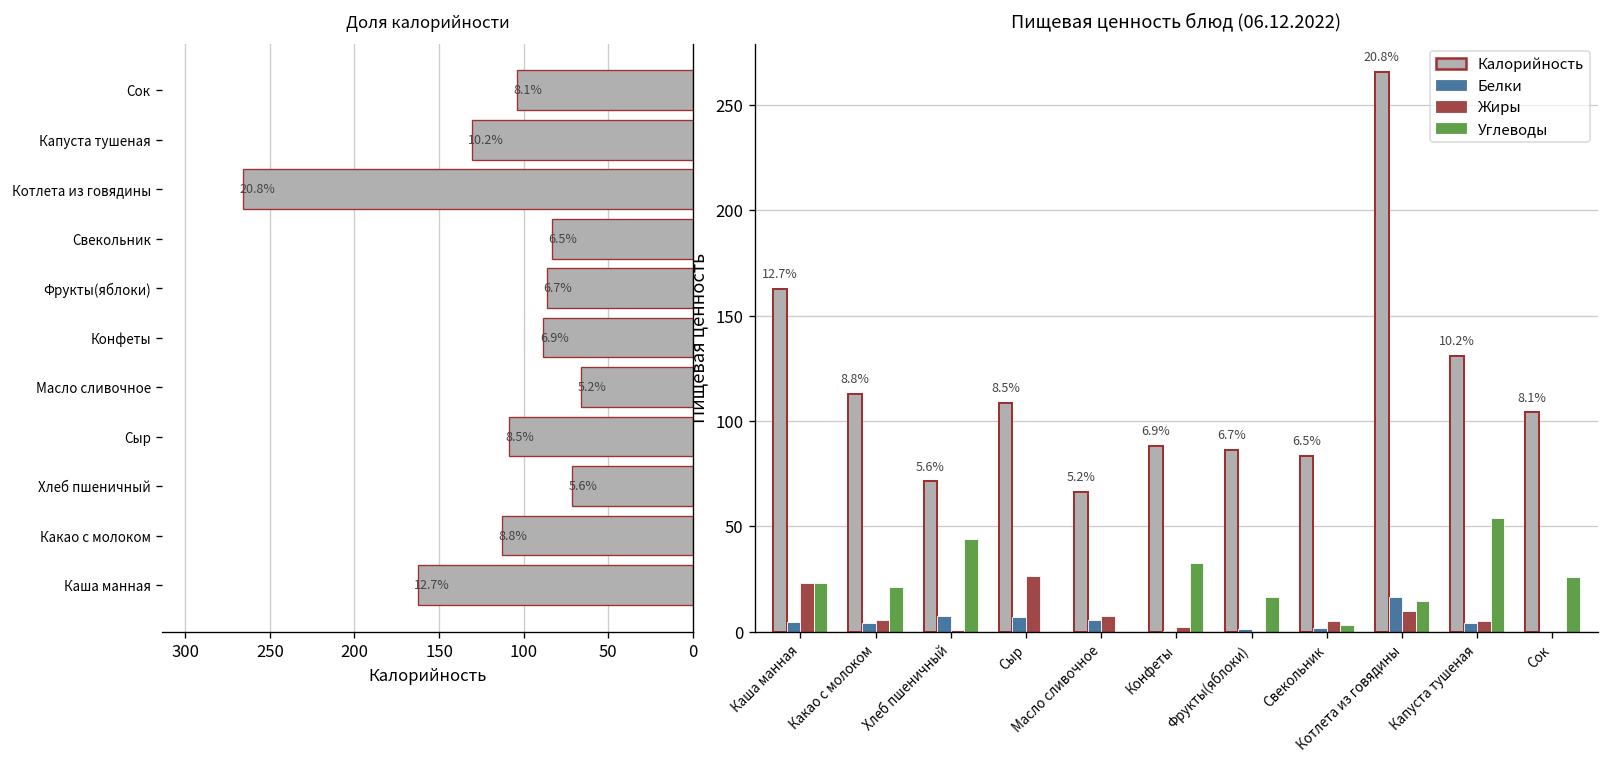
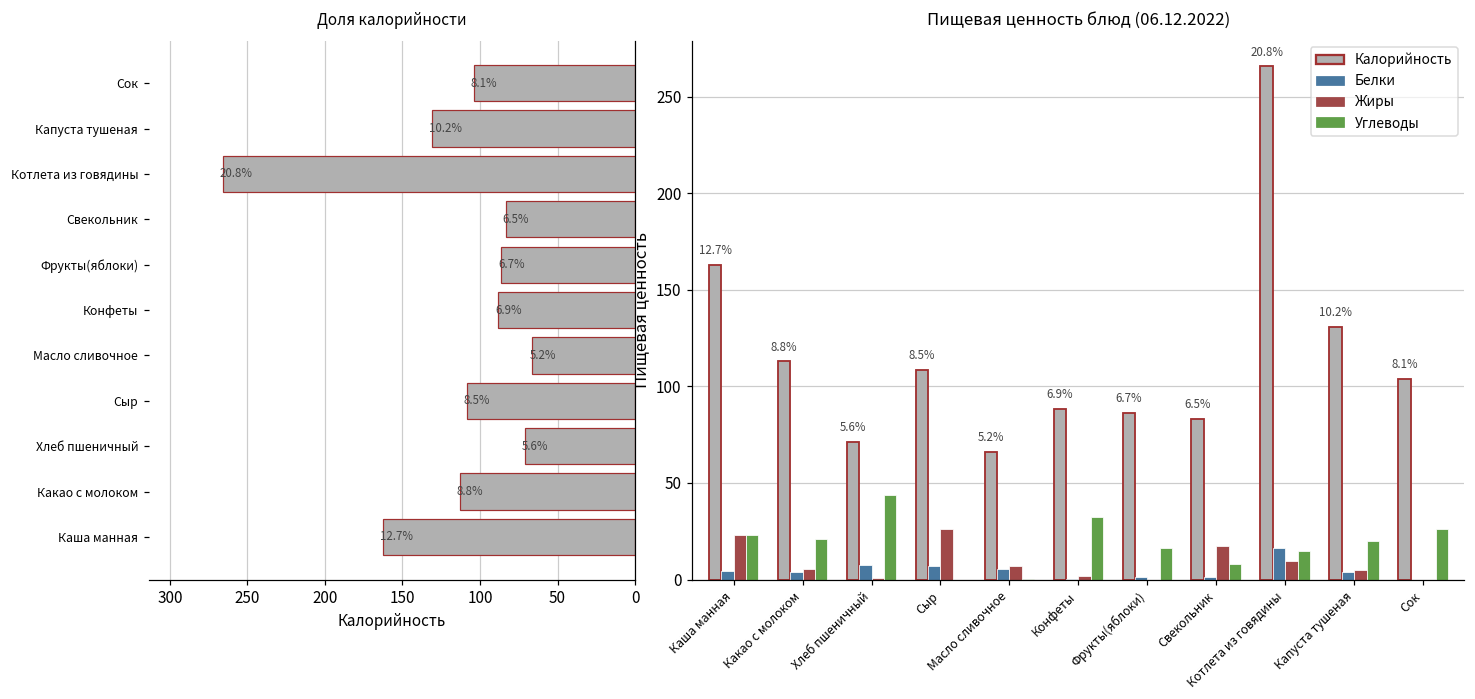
  {
    "Пищевая ценность блюд (06.12.2022)": {
      "Белки": {
        "Каша манная": 5,
        "Какао с молоком": 4,
        "Хлеб пшеничный": 7,
        "Сыр": 7,
        "Масло сливочное": 6,
        "Свекольник": 2,
        "Котлета из говядины": 16,
        "Капуста тушеная": 4,
        "Сок": 0
      },
      "Жиры": {
        "Каша манная": 23,
        "Какао с молоком": 6,
        "Сыр": 26,
        "Масло сливочное": 7,
        "Конфеты": 2,
        "Фрукты(яблоки)": 0,
-       "Свекольник": 5,
+       "Свекольник": 17,
        "Котлета из говядины": 10,
        "Капуста тушеная": 5,
        "Сок": 0
      },
      "Углеводы": {
        "Каша манная": 23,
        "Какао с молоком": 21,
        "Хлеб пшеничный": 44,
        "Сыр": 0,
        "Конфеты": 32,
        "Фрукты(яблоки)": 16,
-       "Свекольник": 3,
+       "Свекольник": 8,
        "Котлета из говядины": 15,
-       "Капуста тушеная": 54,
+       "Капуста тушеная": 20,
        "Сок": 26
      }
    }
  }
